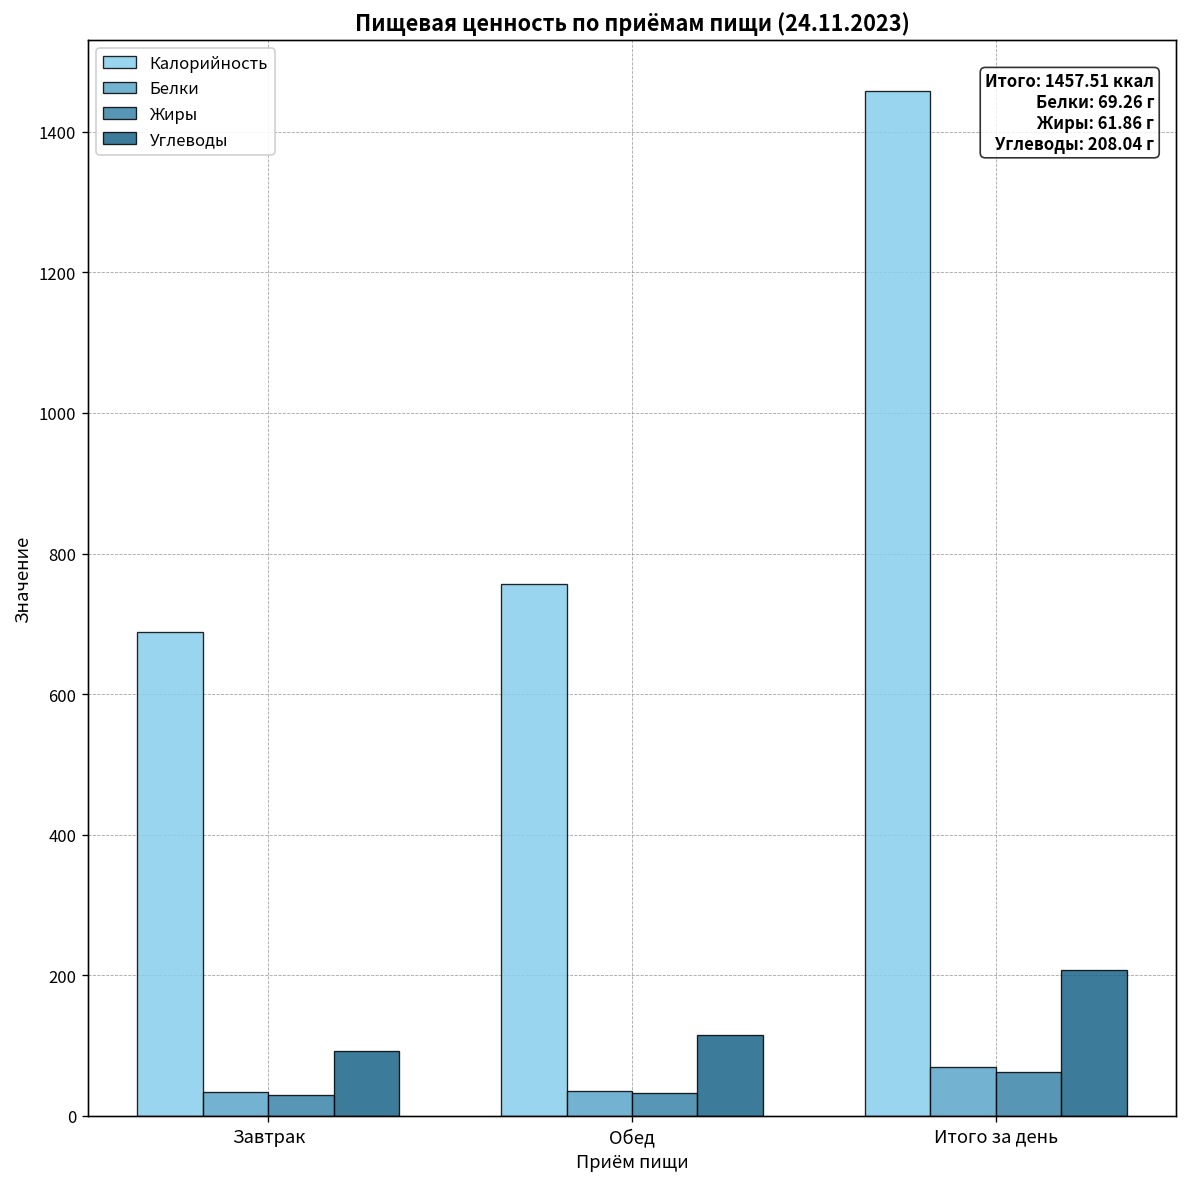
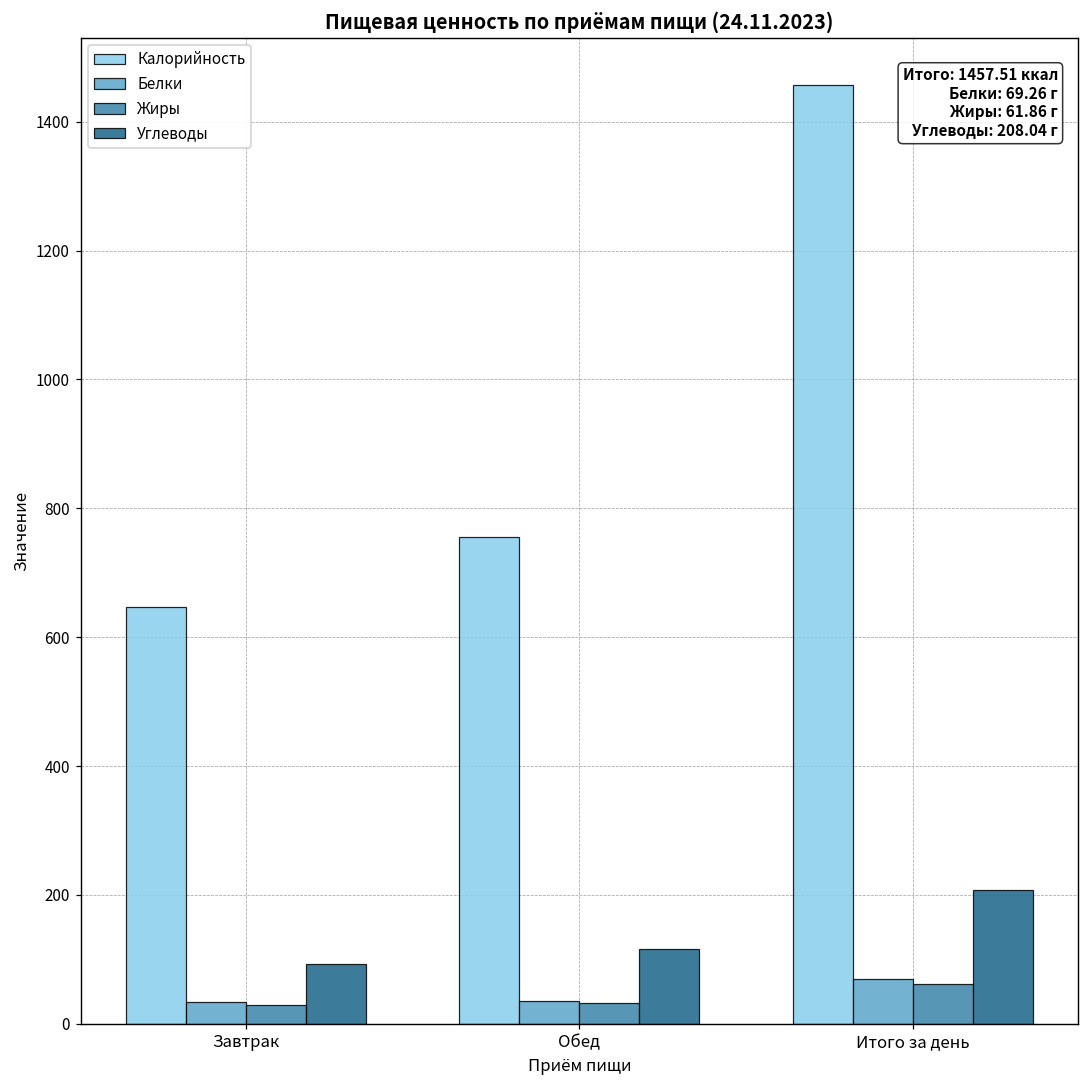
  {
    "Калорийность": {
-     "Завтрак": 690,
+     "Завтрак": 650,
      "Обед": 760,
      "Итого за день": 1460
    }
  }
